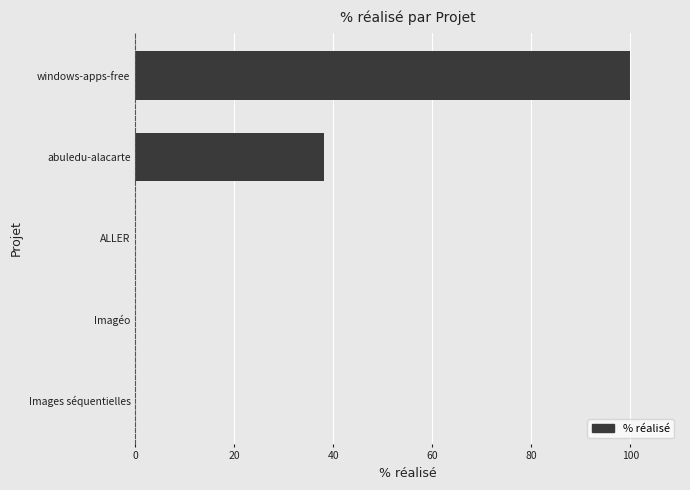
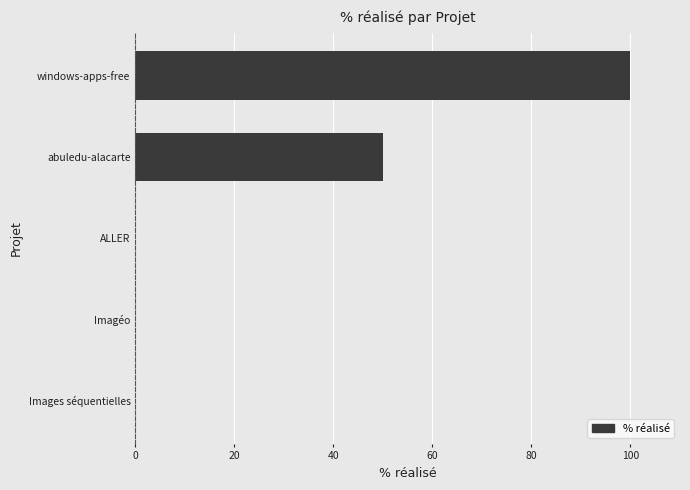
  {
    "windows-apps-free": 100,
-   "abuledu-alacarte": 38,
+   "abuledu-alacarte": 50,
    "ALLER": 0,
    "Imagéo": 0,
    "Images séquentielles": 0
  }
